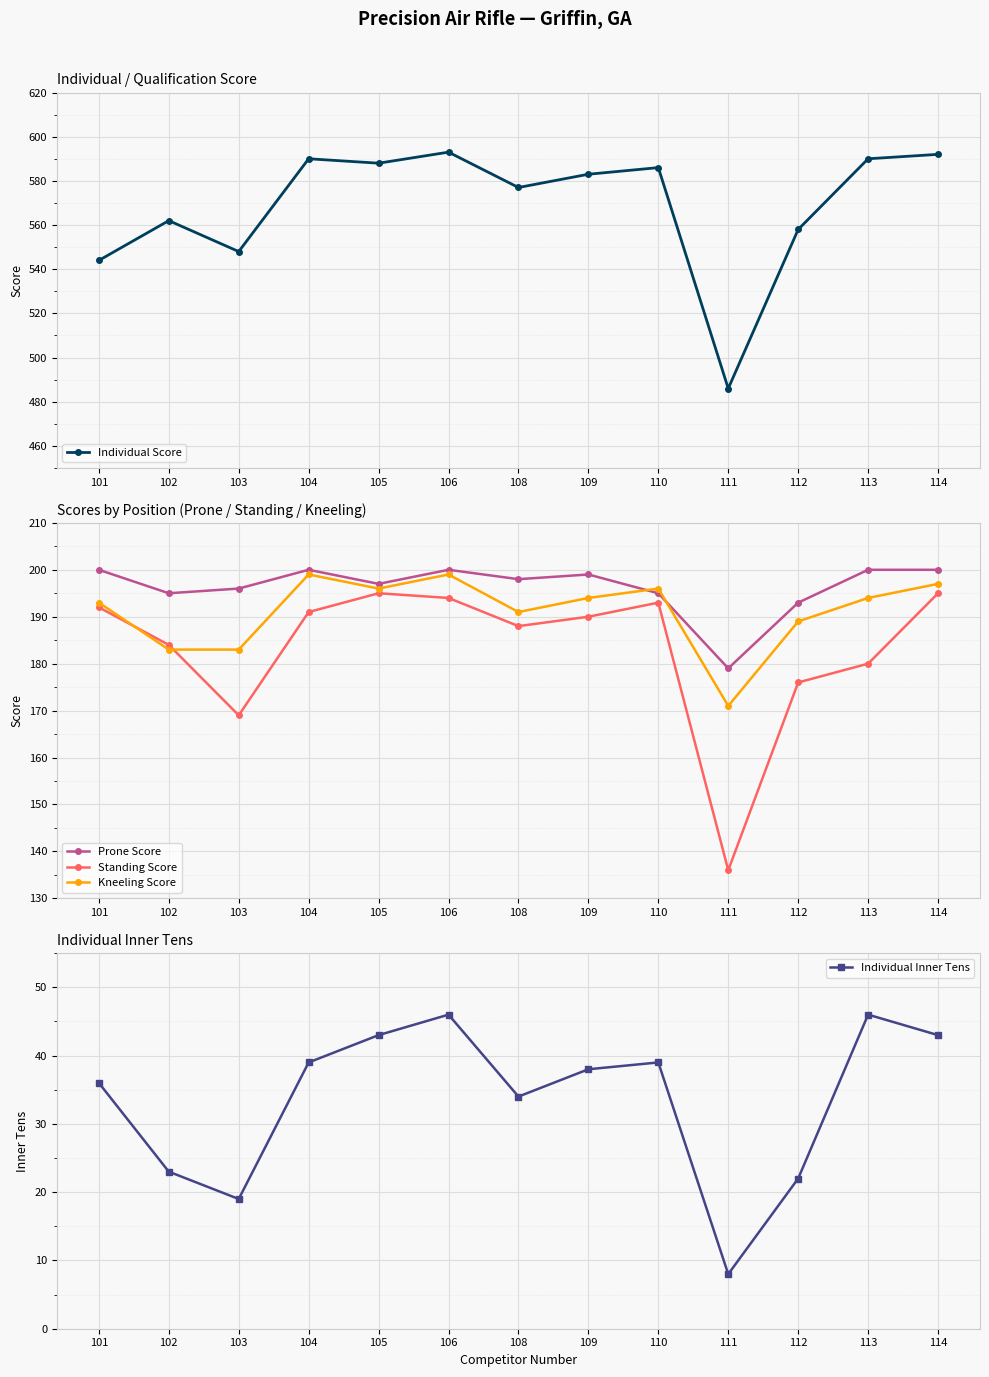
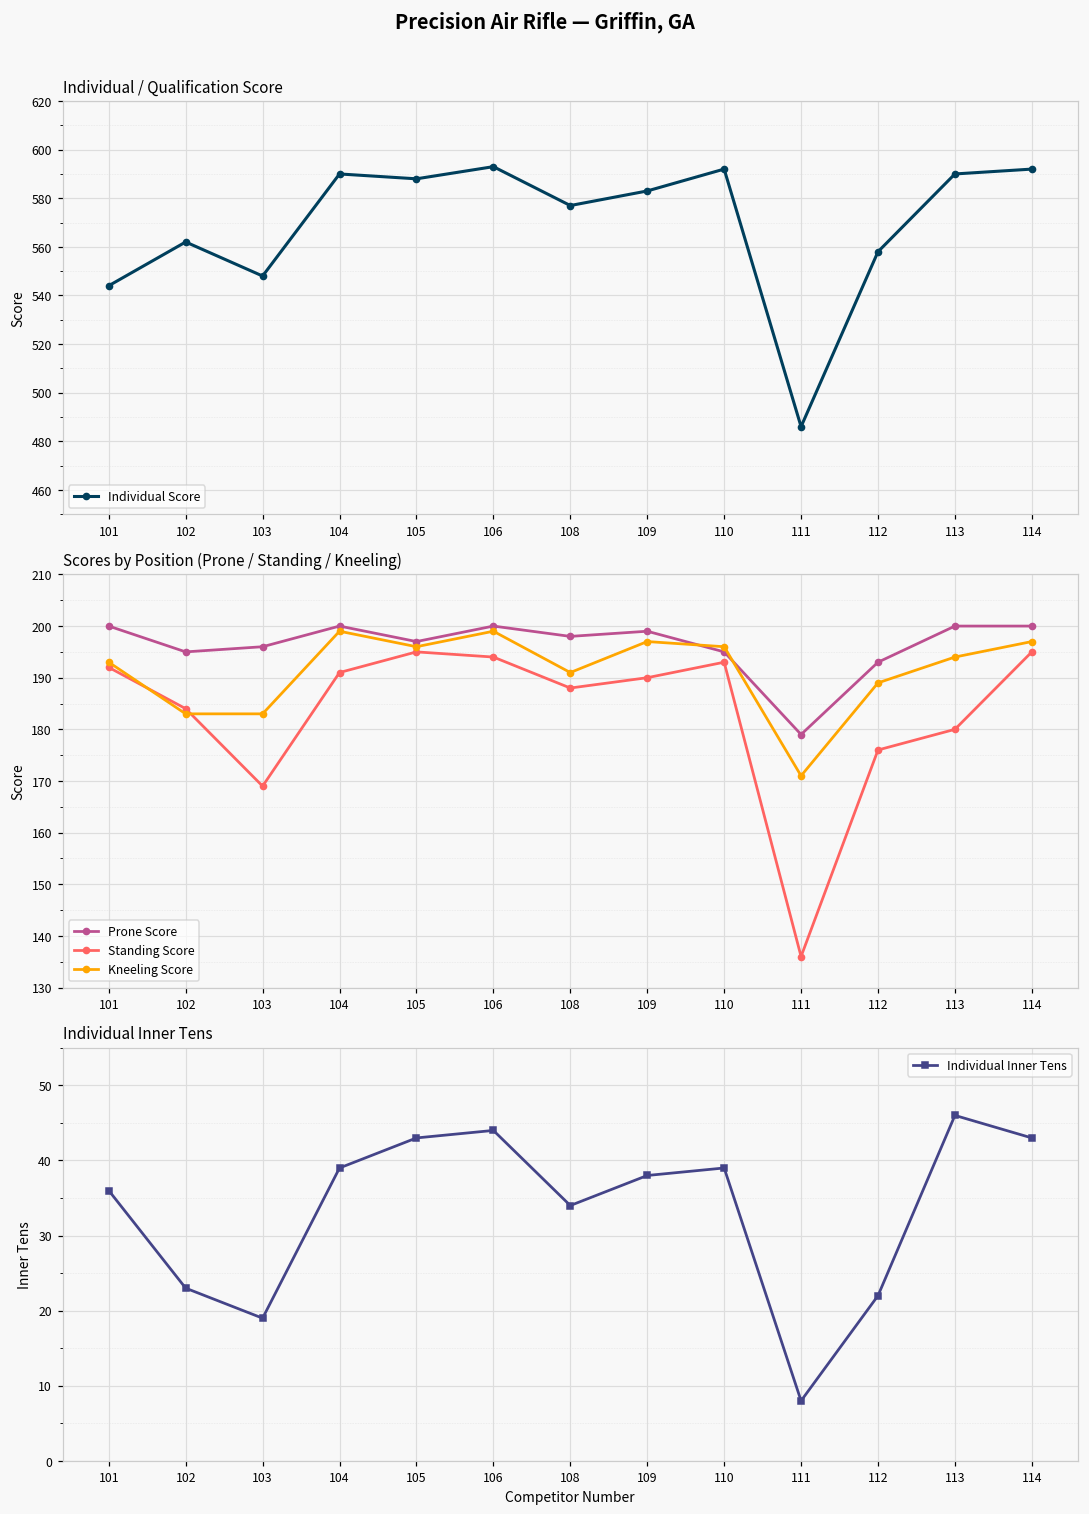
  {
    "Individual / Qualification Score": {
      "101": 544,
      "102": 562,
      "103": 548,
      "104": 590,
      "105": 588,
      "106": 593,
      "108": 577,
      "109": 583,
-     "110": 586,
+     "110": 592,
      "111": 486,
      "112": 558,
      "113": 590,
      "114": 592
    },
    "Scores by Position (Prone / Standing / Kneeling)": {
      "Prone Score": {
        "101": 200,
        "102": 195,
        "103": 196,
        "104": 200,
        "105": 197,
        "106": 200,
        "108": 198,
        "109": 199,
        "110": 195,
        "111": 179,
        "112": 193,
        "113": 200,
        "114": 200
      },
      "Standing Score": {
        "101": 192,
        "102": 184,
        "103": 169,
        "104": 191,
        "105": 195,
        "106": 194,
        "108": 188,
        "109": 190,
        "110": 193,
        "111": 136,
        "112": 176,
        "113": 180,
        "114": 195
      },
      "Kneeling Score": {
        "101": 193,
        "102": 183,
        "103": 183,
        "104": 199,
        "105": 196,
        "106": 199,
        "108": 191,
-       "109": 194,
+       "109": 197,
        "110": 196,
        "111": 171,
        "112": 189,
        "113": 194,
        "114": 197
      }
    },
    "Individual Inner Tens": {
      "101": 36,
      "102": 23,
      "103": 19,
      "104": 39,
      "105": 43,
-     "106": 46,
+     "106": 44,
      "108": 34,
      "109": 38,
      "110": 39,
      "111": 8,
      "112": 22,
      "113": 46,
      "114": 43
    }
  }
